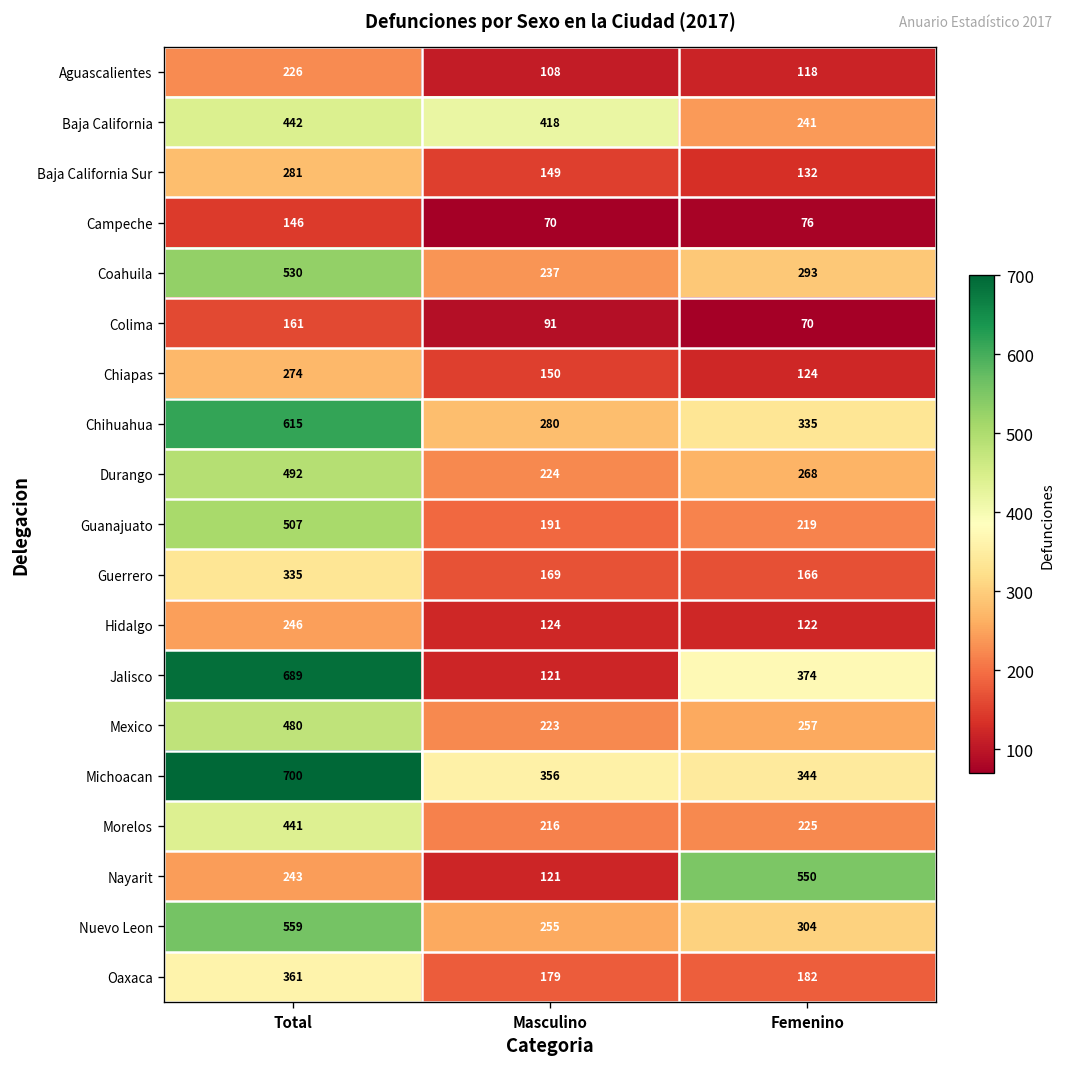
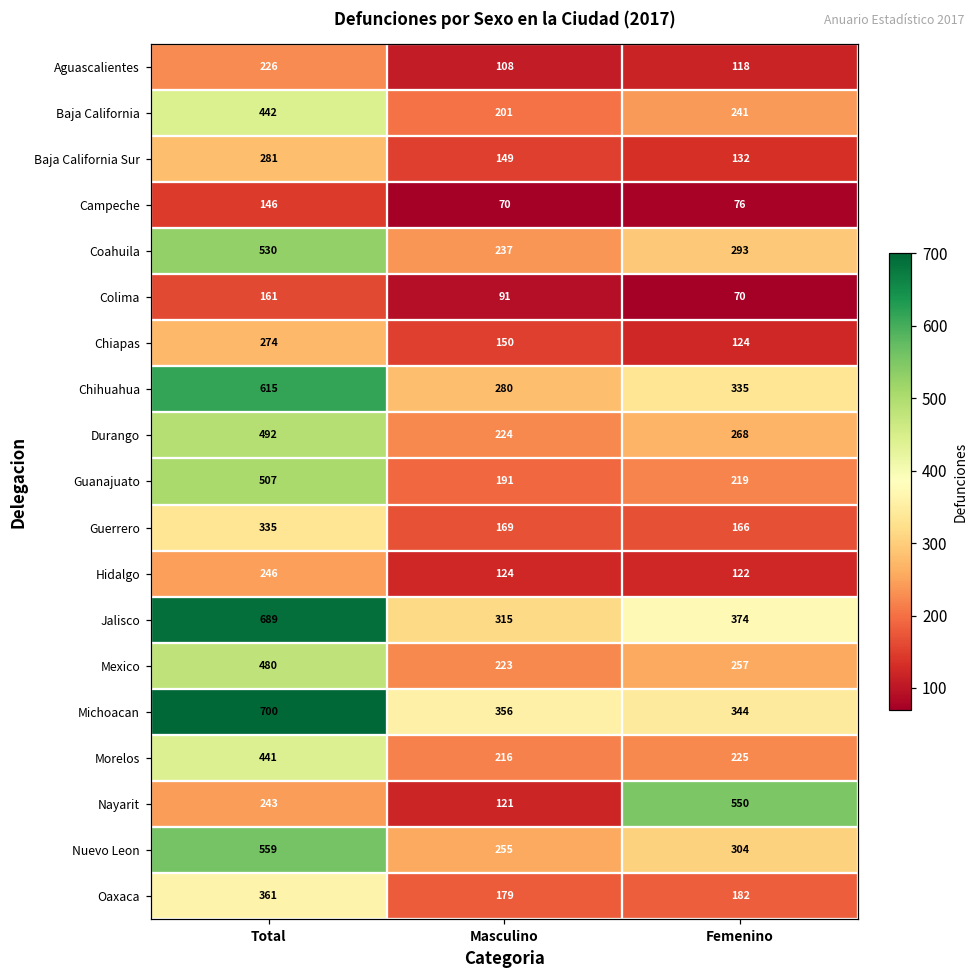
  {
    "Aguascalientes": {
      "Total": 226,
      "Masculino": 108,
      "Femenino": 118
    },
    "Baja California": {
      "Total": 442,
-     "Masculino": 418,
+     "Masculino": 201,
      "Femenino": 241
    },
    "Baja California Sur": {
      "Total": 281,
      "Masculino": 149,
      "Femenino": 132
    },
    "Campeche": {
      "Total": 146,
      "Masculino": 70,
      "Femenino": 76
    },
    "Coahuila": {
      "Total": 530,
      "Masculino": 237,
      "Femenino": 293
    },
    "Colima": {
      "Total": 161,
      "Masculino": 91,
      "Femenino": 70
    },
    "Chiapas": {
      "Total": 274,
      "Masculino": 150,
      "Femenino": 124
    },
    "Chihuahua": {
      "Total": 615,
      "Masculino": 280,
      "Femenino": 335
    },
    "Durango": {
      "Total": 492,
      "Masculino": 224,
      "Femenino": 268
    },
    "Guanajuato": {
      "Total": 507,
      "Masculino": 191,
      "Femenino": 219
    },
    "Guerrero": {
      "Total": 335,
      "Masculino": 169,
      "Femenino": 166
    },
    "Hidalgo": {
      "Total": 246,
      "Masculino": 124,
      "Femenino": 122
    },
    "Jalisco": {
      "Total": 689,
-     "Masculino": 121,
+     "Masculino": 315,
      "Femenino": 374
    },
    "Mexico": {
      "Total": 480,
      "Masculino": 223,
      "Femenino": 257
    },
    "Michoacan": {
      "Total": 700,
      "Masculino": 356,
      "Femenino": 344
    },
    "Morelos": {
      "Total": 441,
      "Masculino": 216,
      "Femenino": 225
    },
    "Nayarit": {
      "Total": 243,
      "Masculino": 121,
      "Femenino": 550
    },
    "Nuevo Leon": {
      "Total": 559,
      "Masculino": 255,
      "Femenino": 304
    },
    "Oaxaca": {
      "Total": 361,
      "Masculino": 179,
      "Femenino": 182
    }
  }
